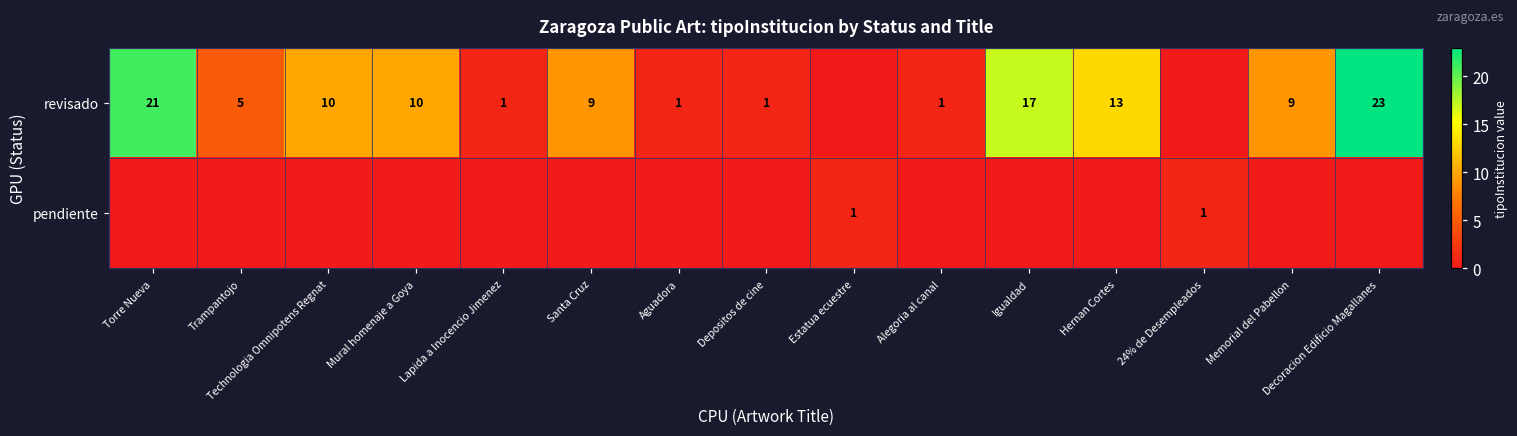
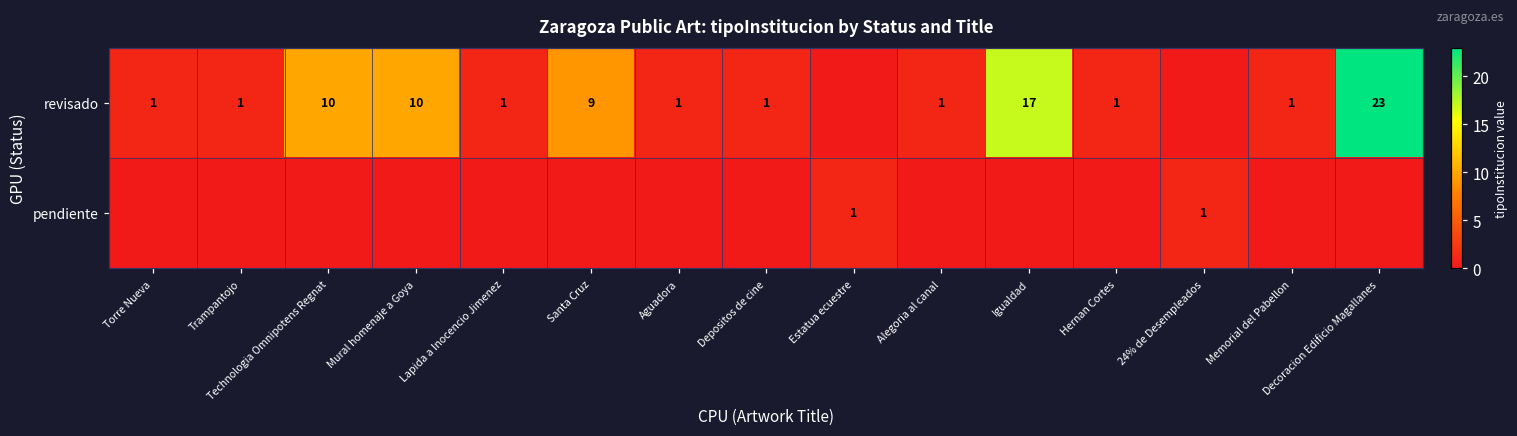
  {
    "revisado": {
-     "Torre Nueva": 21,
-     "Trampantojo": 5,
+     "Torre Nueva": 1,
+     "Trampantojo": 1,
      "Technologia Omnipotens Regnat": 10,
      "Mural homenaje a Goya": 10,
      "Lapida a Inocencio Jimenez": 1,
      "Santa Cruz": 9,
      "Aguadora": 1,
      "Depositos de cine": 1,
      "Alegoria al canal": 1,
      "Igualdad": 17,
-     "Hernan Cortes": 13,
-     "Memorial del Pabellon": 9,
+     "Hernan Cortes": 1,
+     "Memorial del Pabellon": 1,
      "Decoracion Edificio Magallanes": 23
    },
    "pendiente": {
      "Estatua ecuestre": 1,
      "24% de Desempleados": 1
    }
  }
